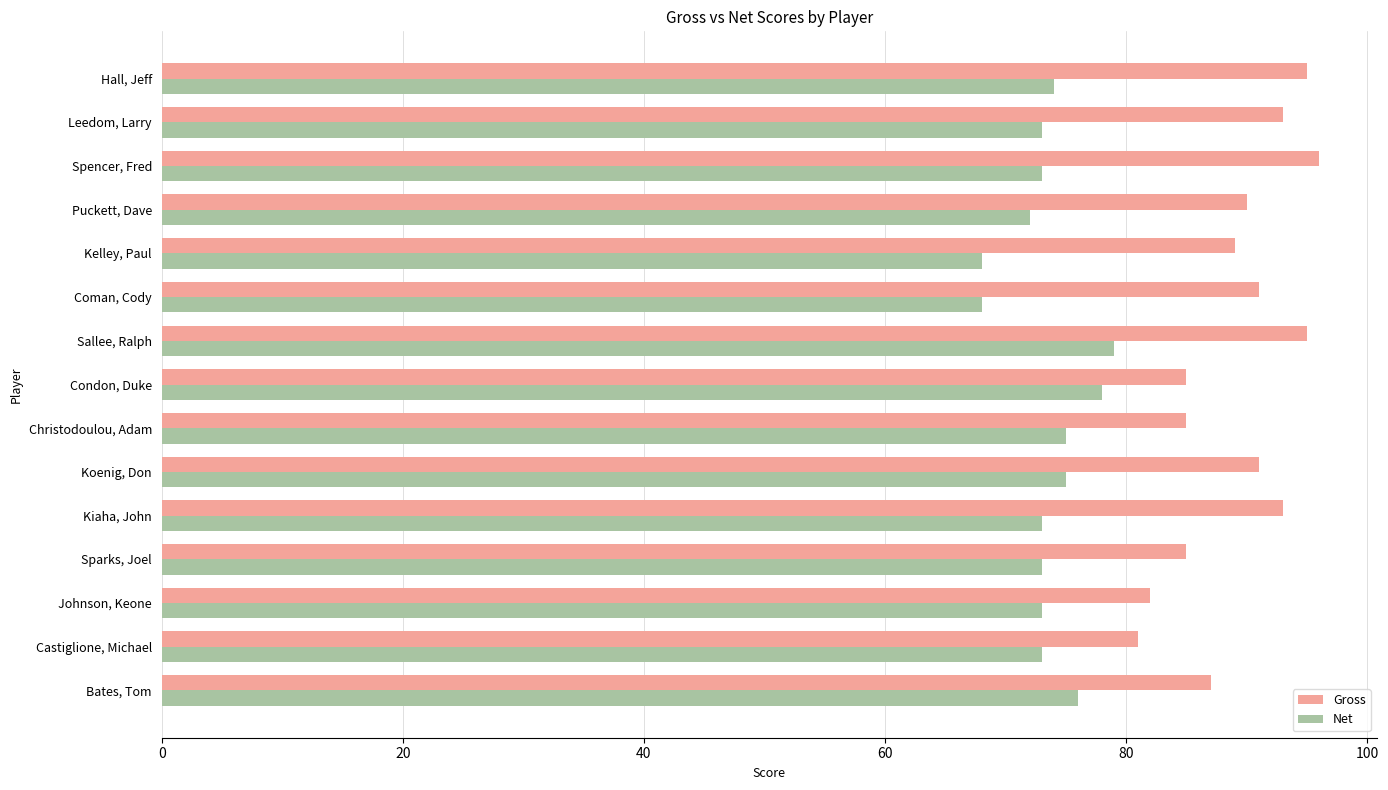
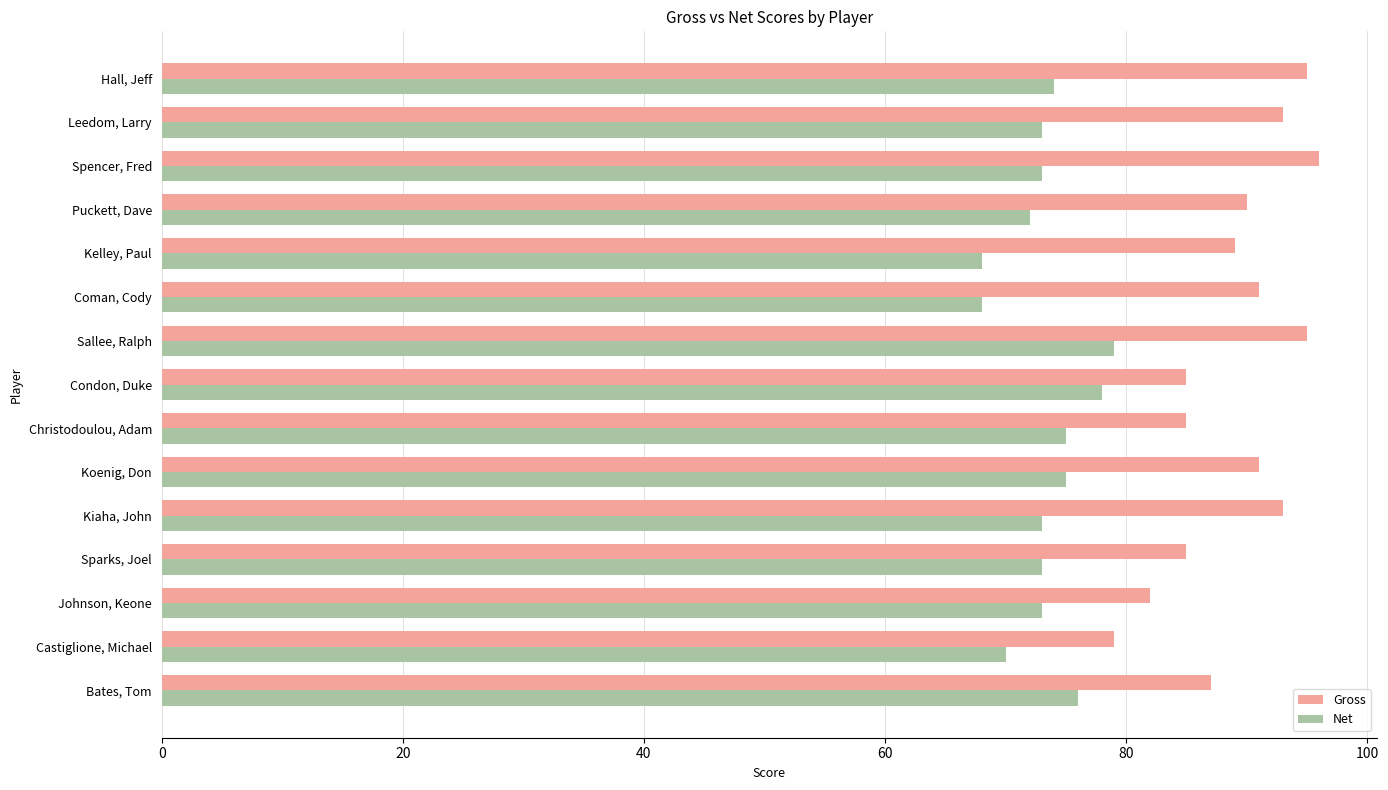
  {
    "Gross": {
      "Hall, Jeff": 95,
      "Leedom, Larry": 93,
      "Spencer, Fred": 96,
      "Puckett, Dave": 90,
      "Kelley, Paul": 89,
      "Coman, Cody": 91,
      "Sallee, Ralph": 95,
      "Condon, Duke": 85,
      "Christodoulou, Adam": 85,
      "Koenig, Don": 91,
      "Kiaha, John": 93,
      "Sparks, Joel": 85,
      "Johnson, Keone": 82,
-     "Castiglione, Michael": 81,
+     "Castiglione, Michael": 79,
      "Bates, Tom": 87
    },
    "Net": {
      "Hall, Jeff": 74,
      "Leedom, Larry": 73,
      "Spencer, Fred": 73,
      "Puckett, Dave": 72,
      "Kelley, Paul": 68,
      "Coman, Cody": 68,
      "Sallee, Ralph": 79,
      "Condon, Duke": 78,
      "Christodoulou, Adam": 75,
      "Koenig, Don": 75,
      "Kiaha, John": 73,
      "Sparks, Joel": 73,
      "Johnson, Keone": 73,
-     "Castiglione, Michael": 73,
+     "Castiglione, Michael": 70,
      "Bates, Tom": 76
    }
  }
